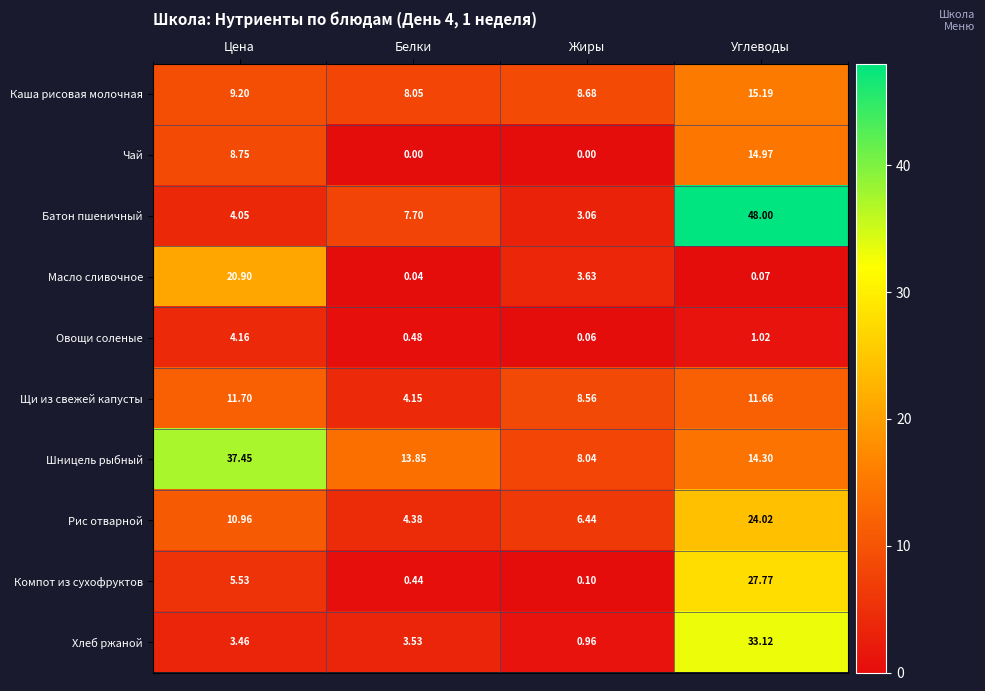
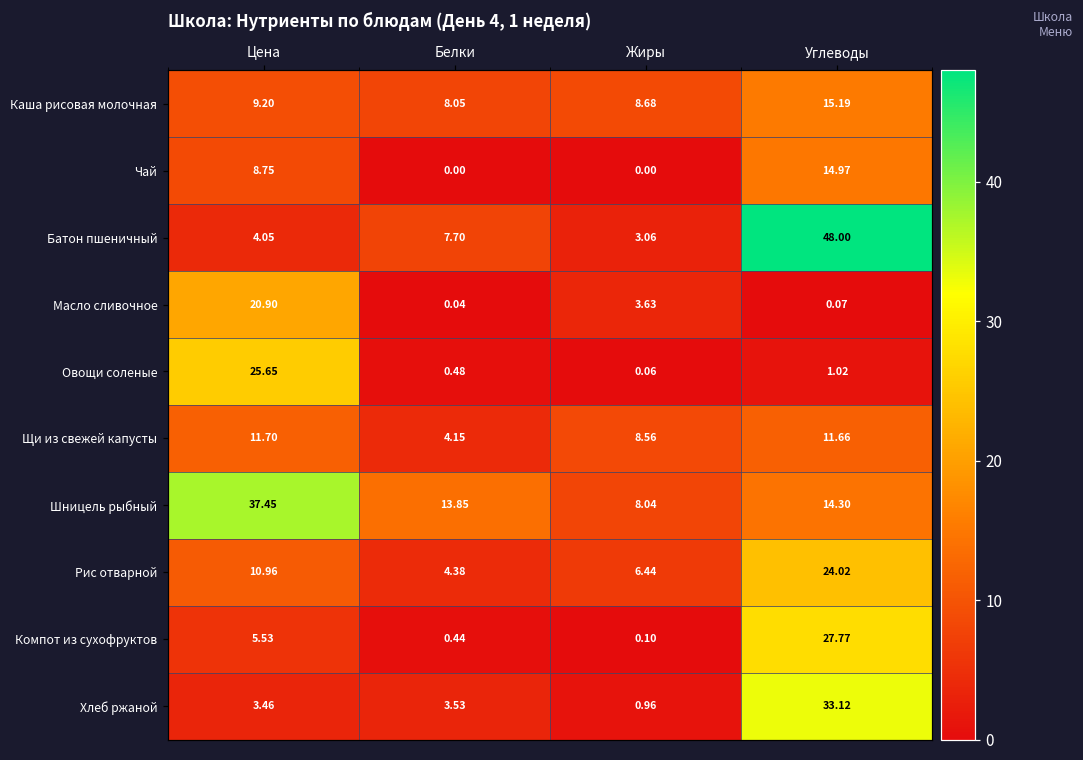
  {
    "Каша рисовая молочная": {
      "Цена": 9.20,
      "Белки": 8.05,
      "Жиры": 8.68,
      "Углеводы": 15.19
    },
    "Чай": {
      "Цена": 8.75,
      "Белки": 0.00,
      "Жиры": 0.00,
      "Углеводы": 14.97
    },
    "Батон пшеничный": {
      "Цена": 4.05,
      "Белки": 7.70,
      "Жиры": 3.06,
      "Углеводы": 48.00
    },
    "Масло сливочное": {
      "Цена": 20.90,
      "Белки": 0.04,
      "Жиры": 3.63,
      "Углеводы": 0.07
    },
    "Овощи соленые": {
-     "Цена": 4.16,
+     "Цена": 25.65,
      "Белки": 0.48,
      "Жиры": 0.06,
      "Углеводы": 1.02
    },
    "Щи из свежей капусты": {
      "Цена": 11.70,
      "Белки": 4.15,
      "Жиры": 8.56,
      "Углеводы": 11.66
    },
    "Шницель рыбный": {
      "Цена": 37.45,
      "Белки": 13.85,
      "Жиры": 8.04,
      "Углеводы": 14.30
    },
    "Рис отварной": {
      "Цена": 10.96,
      "Белки": 4.38,
      "Жиры": 6.44,
      "Углеводы": 24.02
    },
    "Компот из сухофруктов": {
      "Цена": 5.53,
      "Белки": 0.44,
      "Жиры": 0.10,
      "Углеводы": 27.77
    },
    "Хлеб ржаной": {
      "Цена": 3.46,
      "Белки": 3.53,
      "Жиры": 0.96,
      "Углеводы": 33.12
    }
  }
